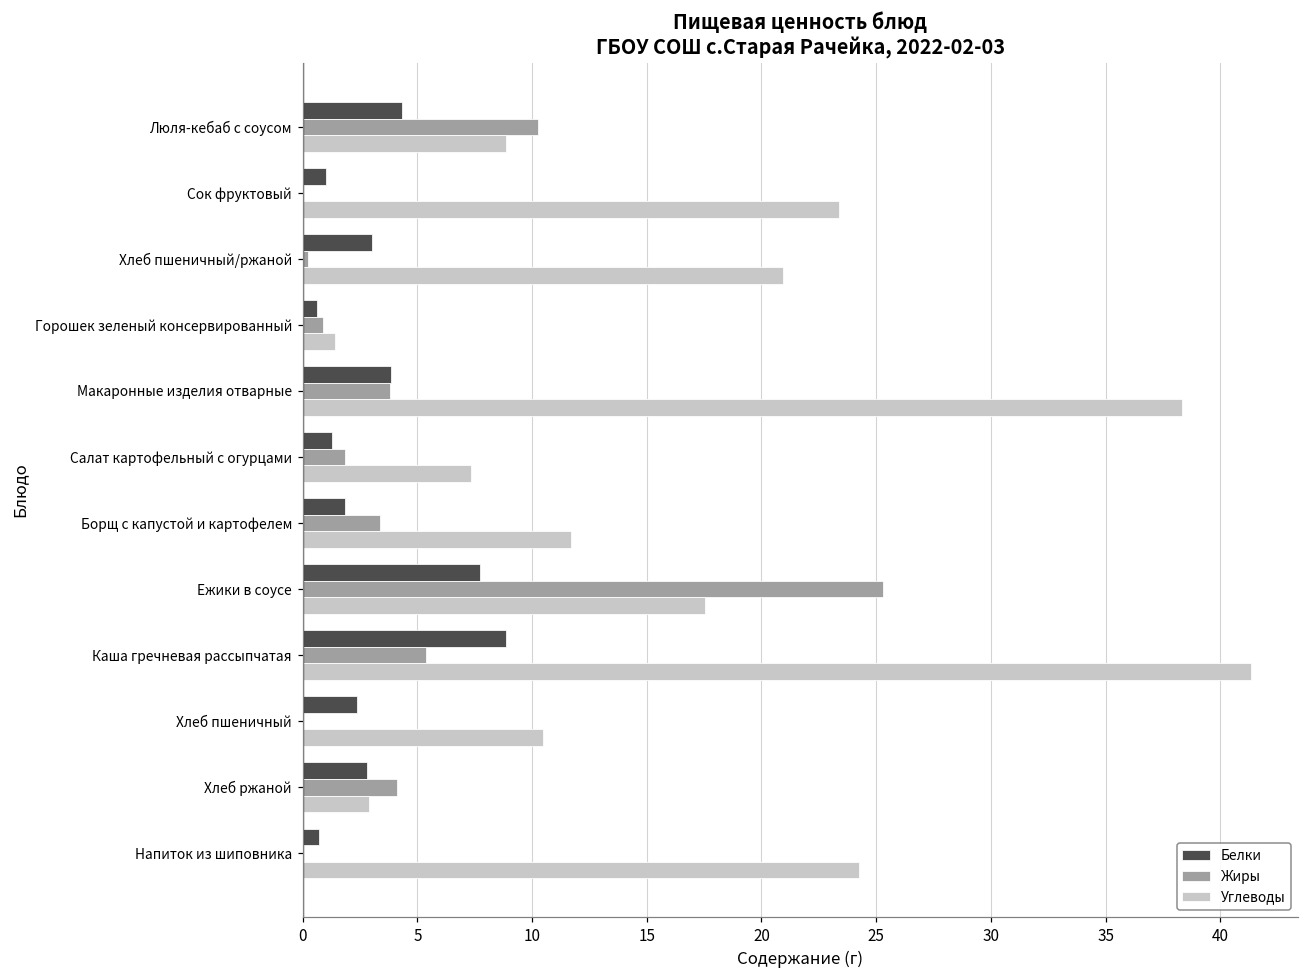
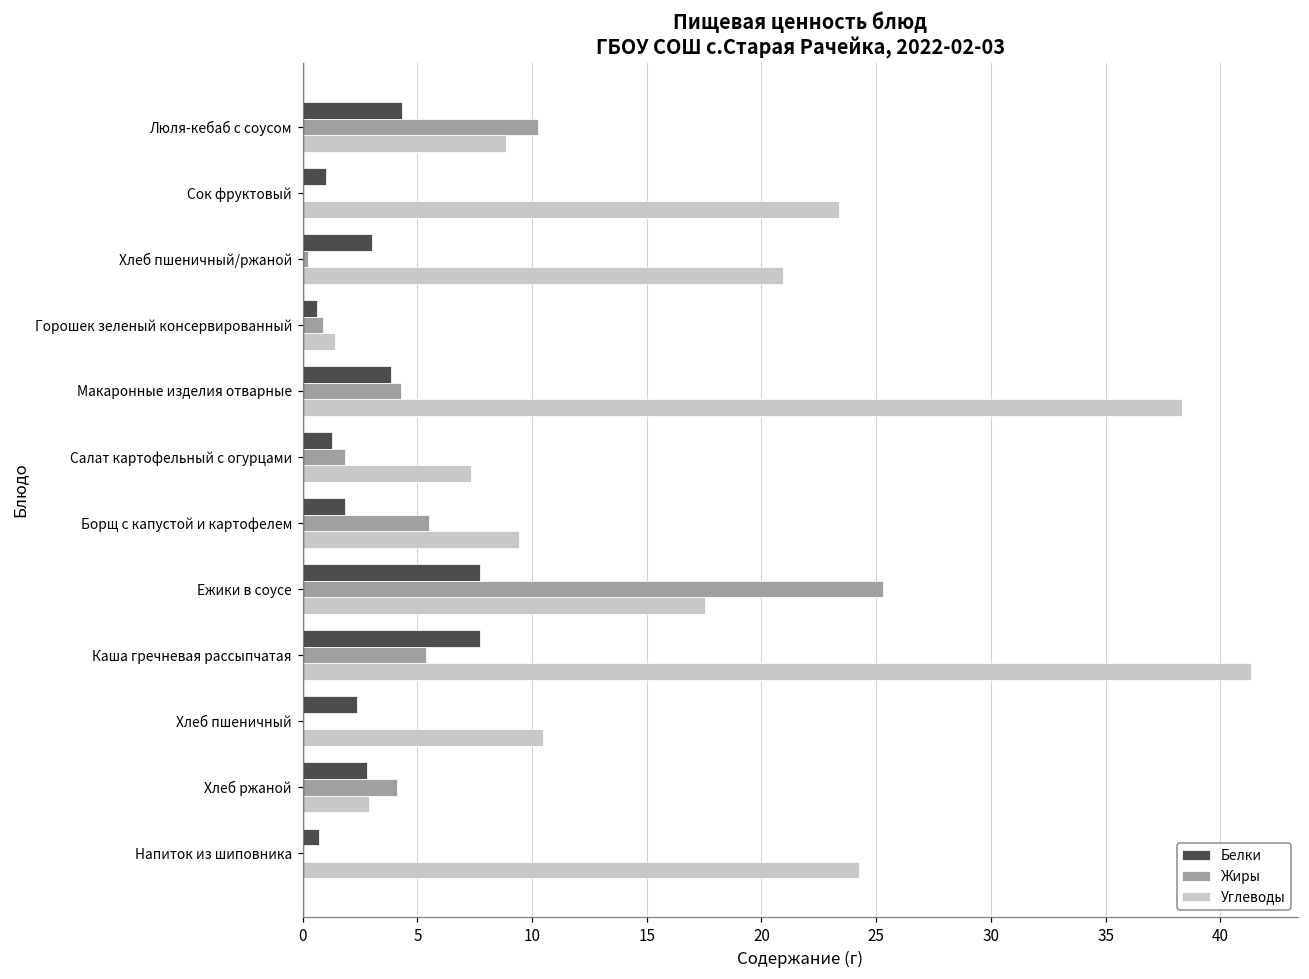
  {
    "Белки": {
      "Люля-кебаб с соусом": 4.3,
      "Сок фруктовый": 1.0,
      "Хлеб пшеничный/ржаной": 3.0,
      "Горошек зеленый консервированный": 0.6,
      "Макаронные изделия отварные": 3.8,
      "Салат картофельный с огурцами": 1.3,
      "Борщ с капустой и картофелем": 1.8,
      "Ежики в соусе": 7.7,
-     "Каша гречневая рассыпчатая": 8.9,
+     "Каша гречневая рассыпчатая": 7.7,
      "Хлеб пшеничный": 2.4,
      "Хлеб ржаной": 2.8,
      "Напиток из шиповника": 0.7
    },
    "Жиры": {
      "Люля-кебаб с соусом": 10.3,
      "Сок фруктовый": 0.0,
      "Хлеб пшеничный/ржаной": 0.2,
      "Горошек зеленый консервированный": 0.9,
-     "Макаронные изделия отварные": 3.8,
+     "Макаронные изделия отварные": 4.3,
      "Салат картофельный с огурцами": 1.8,
-     "Борщ с капустой и картофелем": 3.4,
+     "Борщ с капустой и картофелем": 5.5,
      "Ежики в соусе": 25.3,
      "Каша гречневая рассыпчатая": 5.4,
      "Хлеб ржаной": 4.1,
      "Напиток из шиповника": 0.0
    },
    "Углеводы": {
      "Люля-кебаб с соусом": 8.9,
      "Сок фруктовый": 23.4,
      "Хлеб пшеничный/ржаной": 20.9,
      "Горошек зеленый консервированный": 1.4,
      "Макаронные изделия отварные": 38.3,
      "Салат картофельный с огурцами": 7.3,
-     "Борщ с капустой и картофелем": 11.7,
+     "Борщ с капустой и картофелем": 9.4,
      "Ежики в соусе": 17.5,
      "Каша гречневая рассыпчатая": 41.3,
      "Хлеб пшеничный": 10.5,
      "Хлеб ржаной": 2.9,
      "Напиток из шиповника": 24.3
    }
  }
